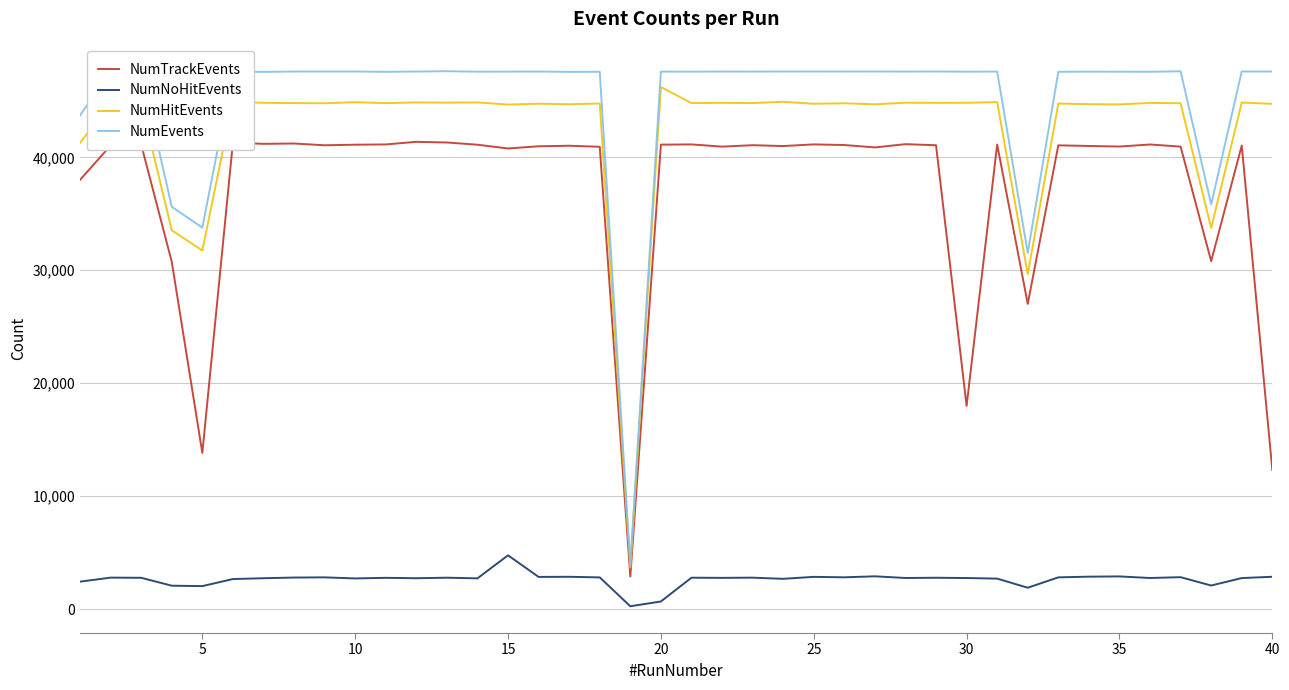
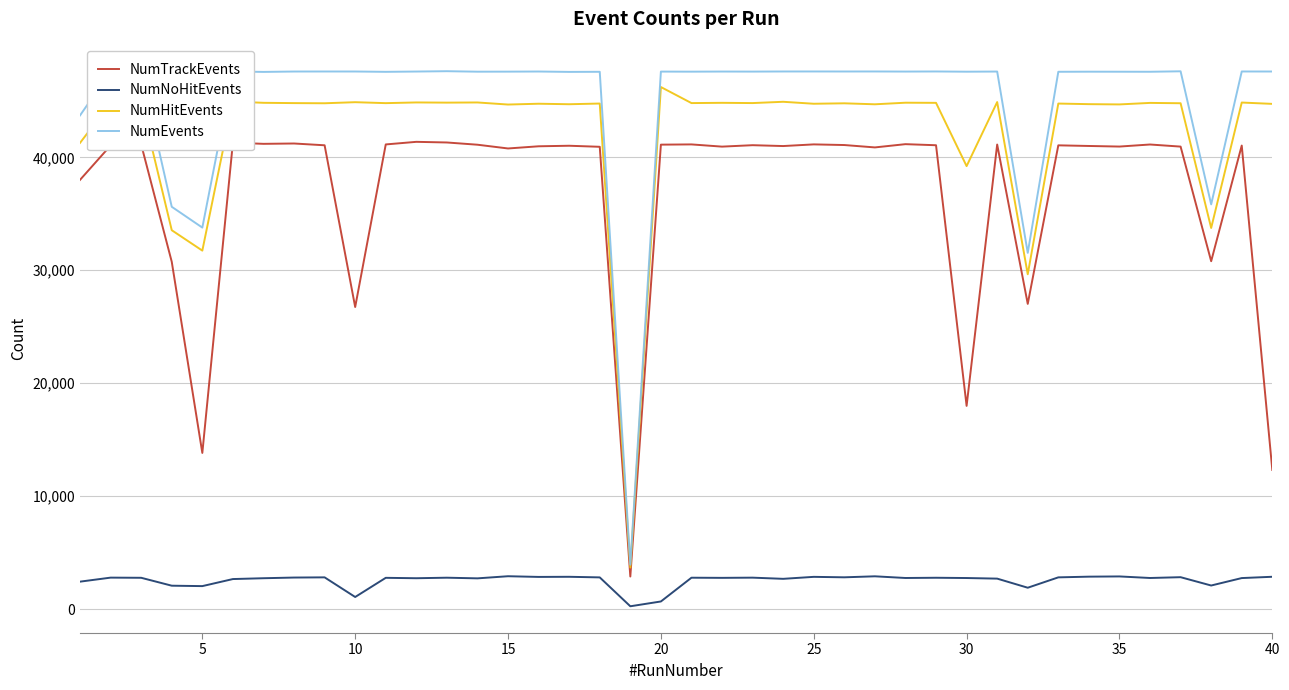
  {
    "NumTrackEvents": {
      "5": "13,800",
-     "10": "41,100",
+     "10": "26,700",
      "15": "40,800",
      "20": "41,100",
      "25": "41,100",
      "30": "18,000",
      "35": "41,000",
      "40": "12,300"
    },
    "NumNoHitEvents": {
      "5": "2,000",
-     "10": "2,700",
-     "15": "4,800",
+     "10": "1,100",
+     "15": "2,900",
      "20": "700",
      "25": "2,900",
      "30": "2,800",
      "35": "2,900",
      "40": "2,900"
    },
    "NumHitEvents": {
      "5": "31,700",
      "10": "44,900",
      "15": "44,700",
      "20": "46,200",
      "25": "44,700",
-     "30": "44,800",
+     "30": "39,200",
      "35": "44,700",
      "40": "44,700"
    },
    "NumEvents": {
      "5": "33,800",
      "10": "47,600",
      "15": "47,600",
      "20": "47,600",
      "25": "47,600",
      "30": "47,600",
      "35": "47,600",
      "40": "47,600"
    }
  }
